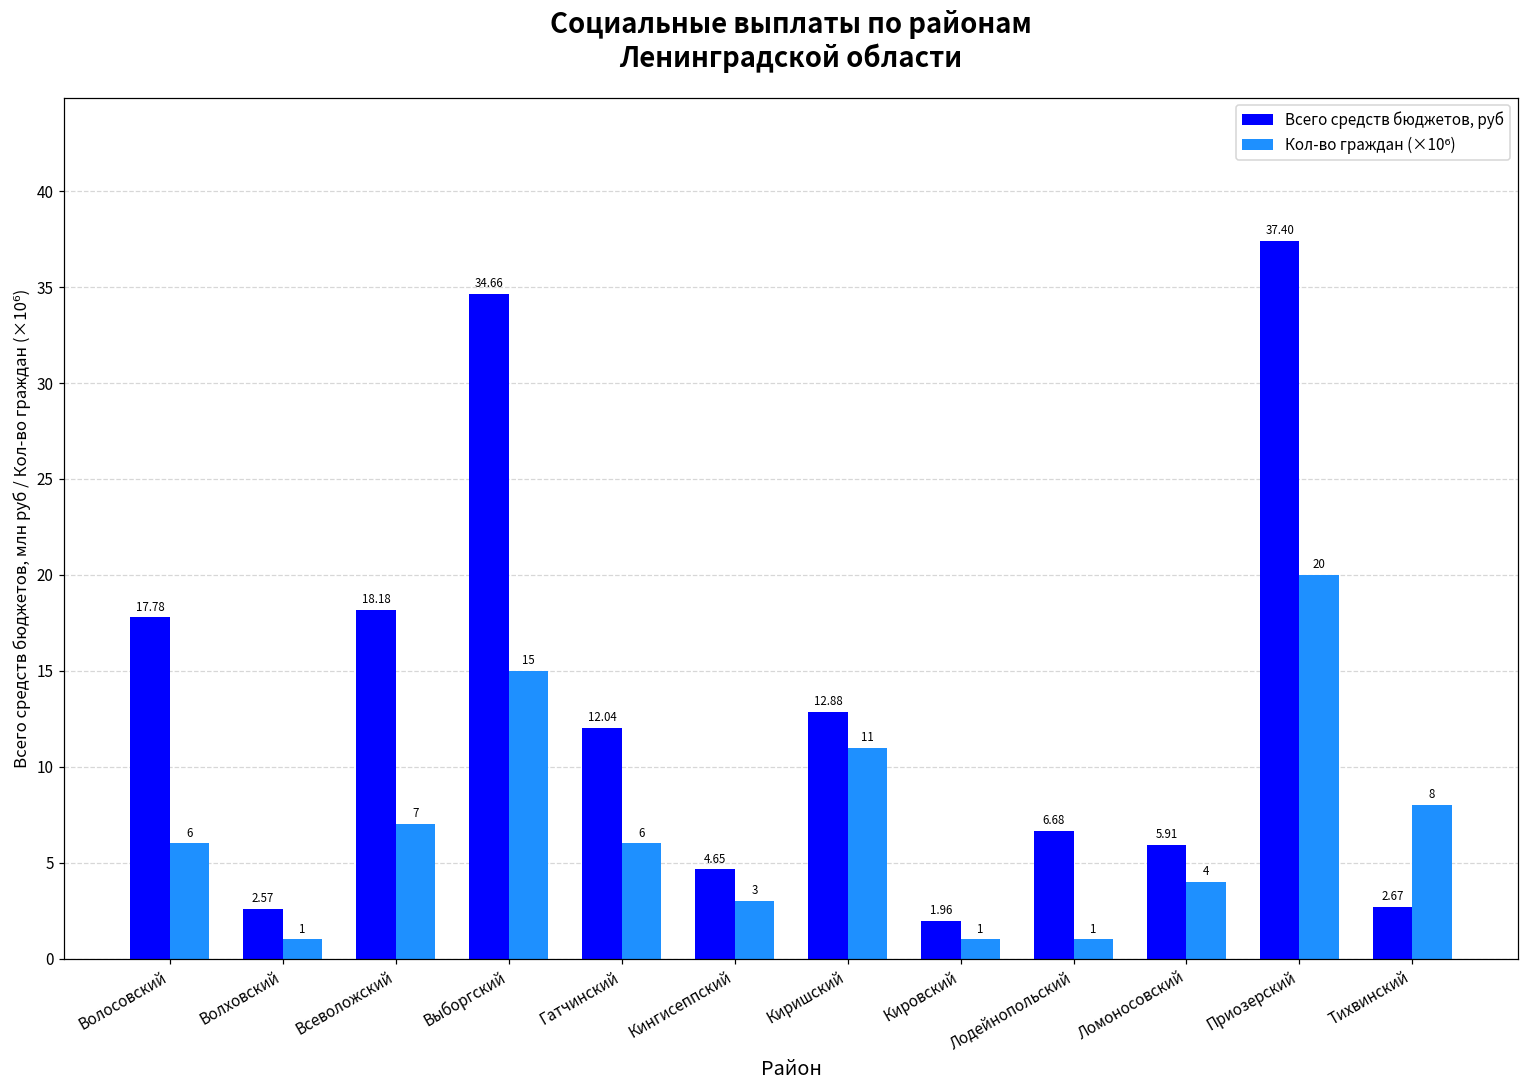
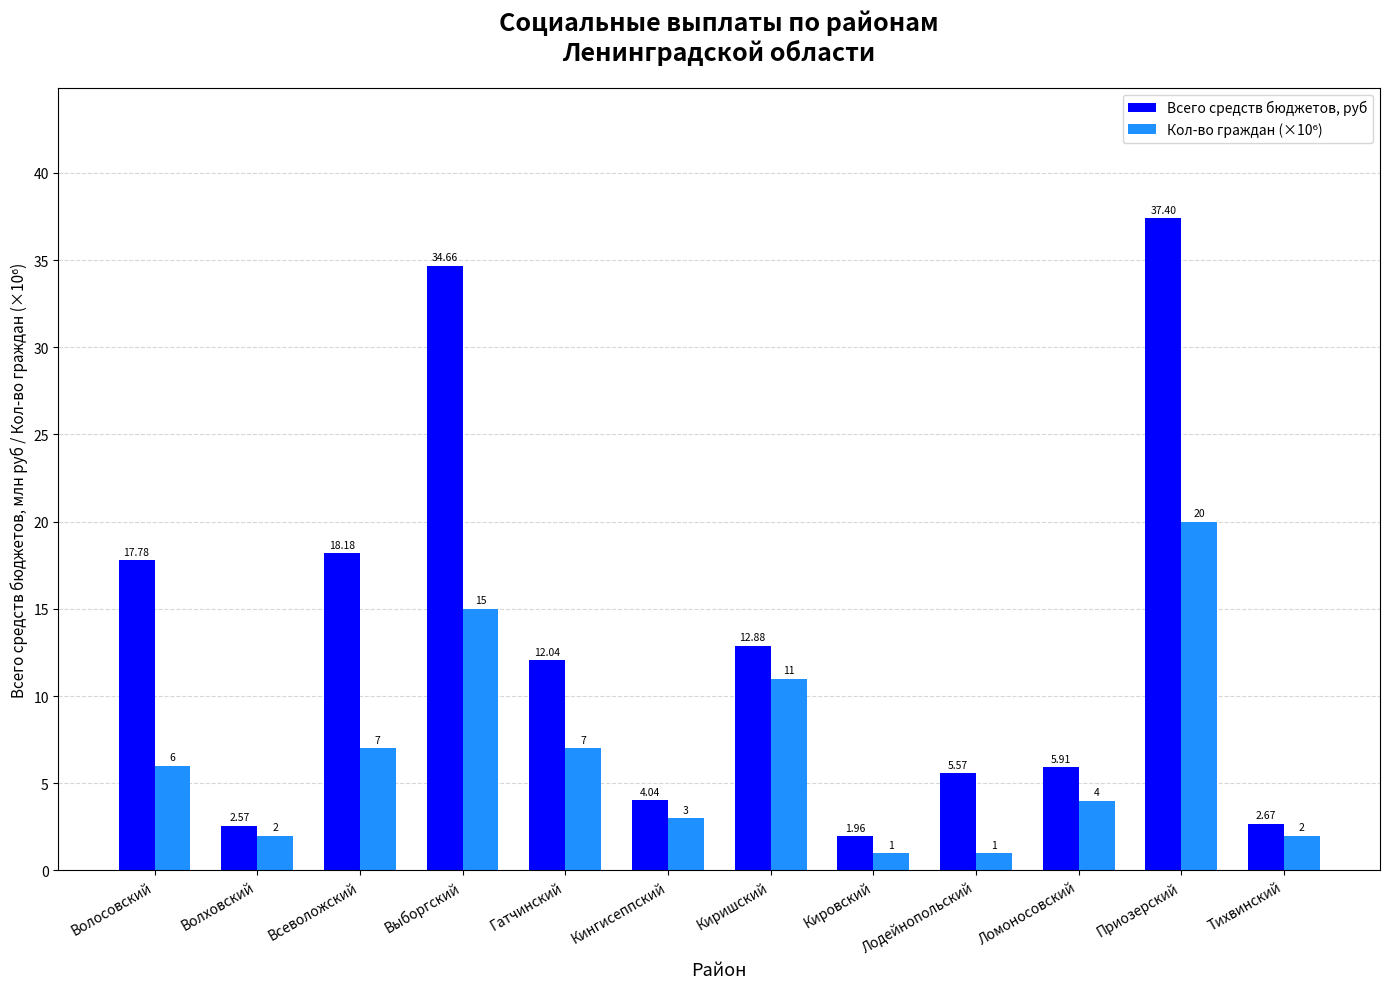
  {
    "Всего средств бюджетов, руб": {
      "Волосовский": 17.78,
      "Волховский": 2.57,
      "Всеволожский": 18.18,
      "Выборгский": 34.66,
      "Гатчинский": 12.04,
-     "Кингисеппский": 4.65,
+     "Кингисеппский": 4.04,
      "Киришский": 12.88,
      "Кировский": 1.96,
-     "Лодейнопольский": 6.68,
+     "Лодейнопольский": 5.57,
      "Ломоносовский": 5.91,
      "Приозерский": 37.40,
      "Тихвинский": 2.67
    },
    "Кол-во граждан (×10⁶)": {
      "Волосовский": 6,
-     "Волховский": 1,
+     "Волховский": 2,
      "Всеволожский": 7,
      "Выборгский": 15,
-     "Гатчинский": 6,
+     "Гатчинский": 7,
      "Кингисеппский": 3,
      "Киришский": 11,
      "Кировский": 1,
      "Лодейнопольский": 1,
      "Ломоносовский": 4,
      "Приозерский": 20,
-     "Тихвинский": 8
+     "Тихвинский": 2
    }
  }
